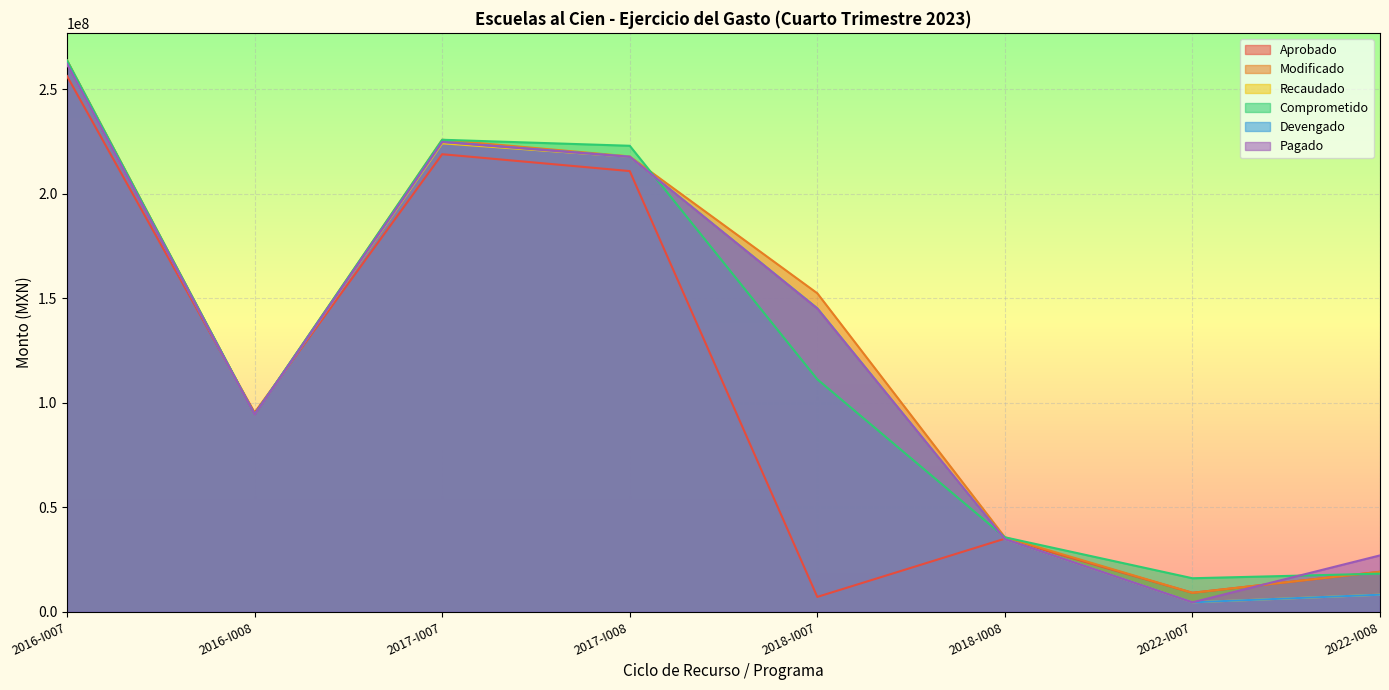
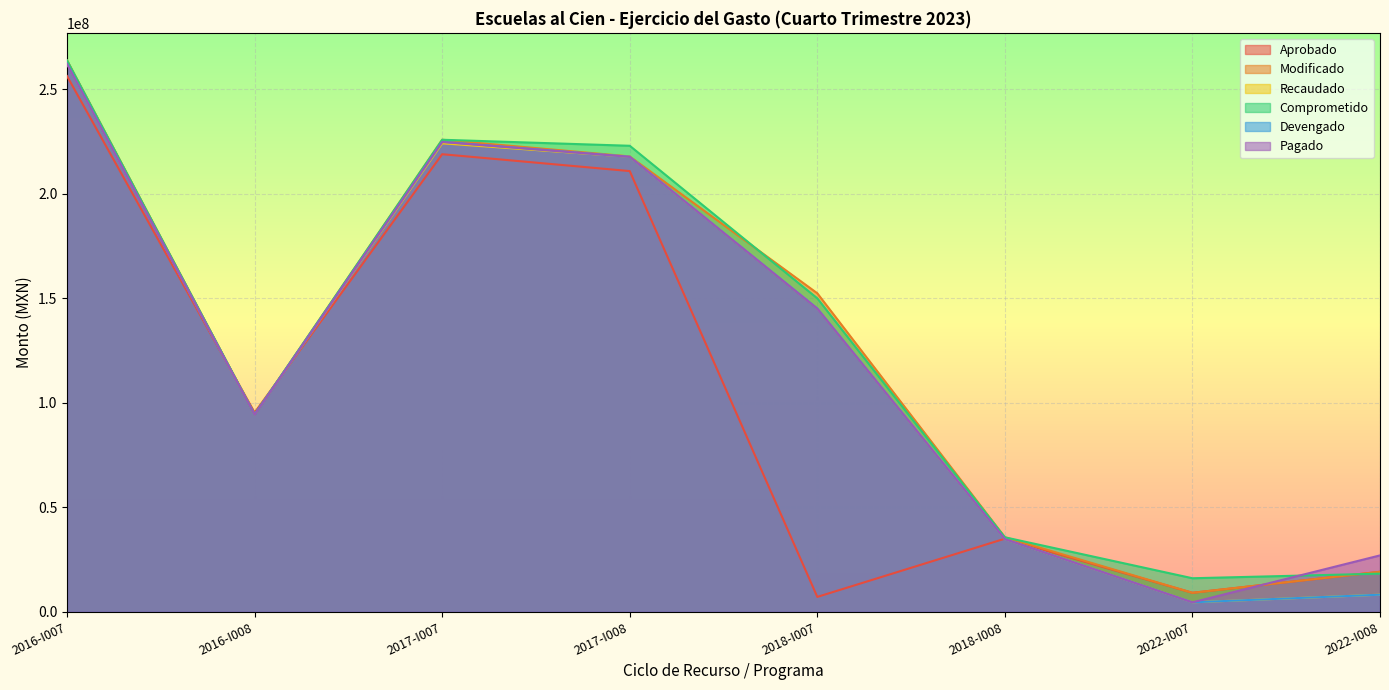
  {
    "Comprometido": {
      "2017-I008": 223000000,
-     "2018-I007": 111000000,
+     "2018-I007": 150000000,
      "2022-I007": 16000000
    },
    "Pagado": {
      "2022-I008": 27000000
    }
  }
